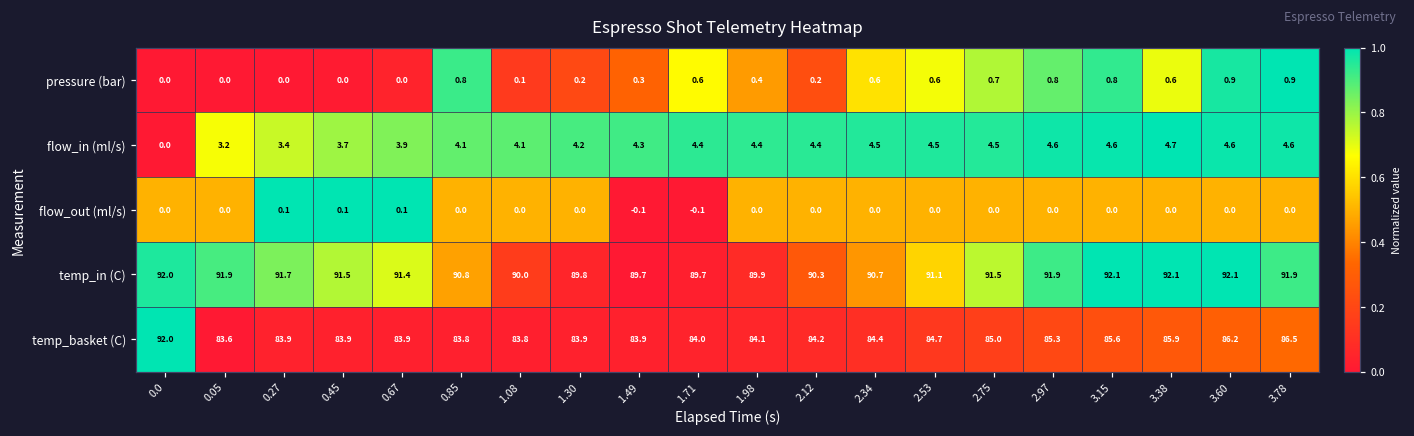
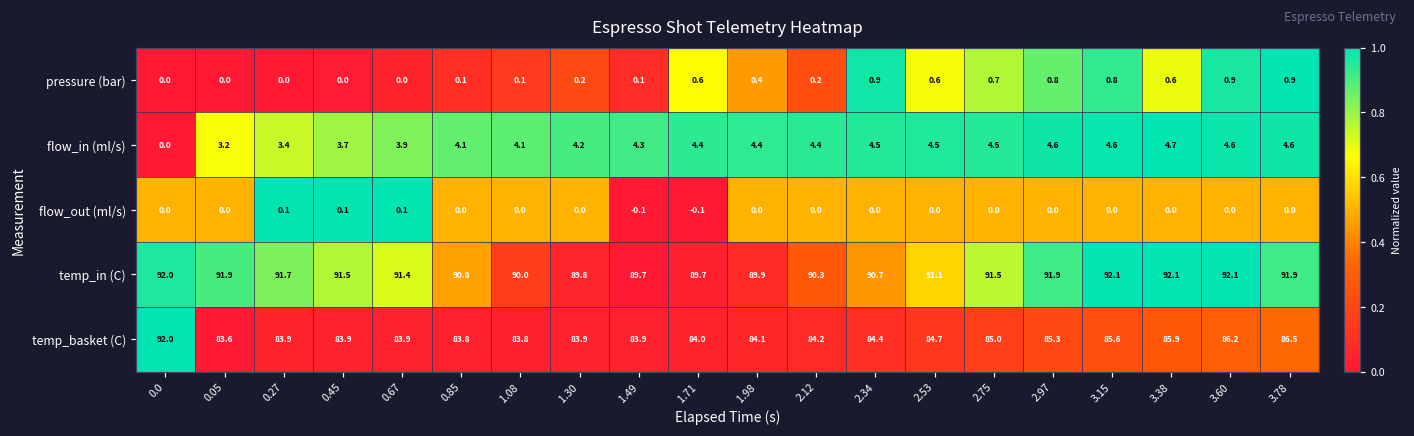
  {
    "pressure (bar)": {
      "0.0": 0.0,
      "0.05": 0.0,
      "0.27": 0.0,
      "0.45": 0.0,
      "0.67": 0.0,
-     "0.85": 0.8,
+     "0.85": 0.1,
      "1.08": 0.1,
      "1.30": 0.2,
-     "1.49": 0.3,
+     "1.49": 0.1,
      "1.71": 0.6,
      "1.98": 0.4,
      "2.12": 0.2,
-     "2.34": 0.6,
+     "2.34": 0.9,
      "2.53": 0.6,
      "2.75": 0.7,
      "2.97": 0.8,
      "3.15": 0.8,
      "3.38": 0.6,
      "3.60": 0.9,
      "3.78": 0.9
    },
    "flow_in (ml/s)": {
      "0.0": 0.0,
      "0.05": 3.2,
      "0.27": 3.4,
      "0.45": 3.7,
      "0.67": 3.9,
      "0.85": 4.1,
      "1.08": 4.1,
      "1.30": 4.2,
      "1.49": 4.3,
      "1.71": 4.4,
      "1.98": 4.4,
      "2.12": 4.4,
      "2.34": 4.5,
      "2.53": 4.5,
      "2.75": 4.5,
      "2.97": 4.6,
      "3.15": 4.6,
      "3.38": 4.7,
      "3.60": 4.6,
      "3.78": 4.6
    },
    "flow_out (ml/s)": {
      "0.0": 0.0,
      "0.05": 0.0,
      "0.27": 0.1,
      "0.45": 0.1,
      "0.67": 0.1,
      "0.85": 0.0,
      "1.08": 0.0,
      "1.30": 0.0,
      "1.49": -0.1,
      "1.71": -0.1,
      "1.98": 0.0,
      "2.12": 0.0,
      "2.34": 0.0,
      "2.53": 0.0,
      "2.75": 0.0,
      "2.97": 0.0,
      "3.15": 0.0,
      "3.38": 0.0,
      "3.60": 0.0,
      "3.78": 0.0
    },
    "temp_in (C)": {
      "0.0": 92.0,
      "0.05": 91.9,
      "0.27": 91.7,
      "0.45": 91.5,
      "0.67": 91.4,
      "0.85": 90.8,
      "1.08": 90.0,
      "1.30": 89.8,
      "1.49": 89.7,
      "1.71": 89.7,
      "1.98": 89.9,
      "2.12": 90.3,
      "2.34": 90.7,
      "2.53": 91.1,
      "2.75": 91.5,
      "2.97": 91.9,
      "3.15": 92.1,
      "3.38": 92.1,
      "3.60": 92.1,
      "3.78": 91.9
    },
    "temp_basket (C)": {
      "0.0": 92.0,
      "0.05": 83.6,
      "0.27": 83.9,
      "0.45": 83.9,
      "0.67": 83.9,
      "0.85": 83.8,
      "1.08": 83.8,
      "1.30": 83.9,
      "1.49": 83.9,
      "1.71": 84.0,
      "1.98": 84.1,
      "2.12": 84.2,
      "2.34": 84.4,
      "2.53": 84.7,
      "2.75": 85.0,
      "2.97": 85.3,
      "3.15": 85.6,
      "3.38": 85.9,
      "3.60": 86.2,
      "3.78": 86.5
    }
  }
